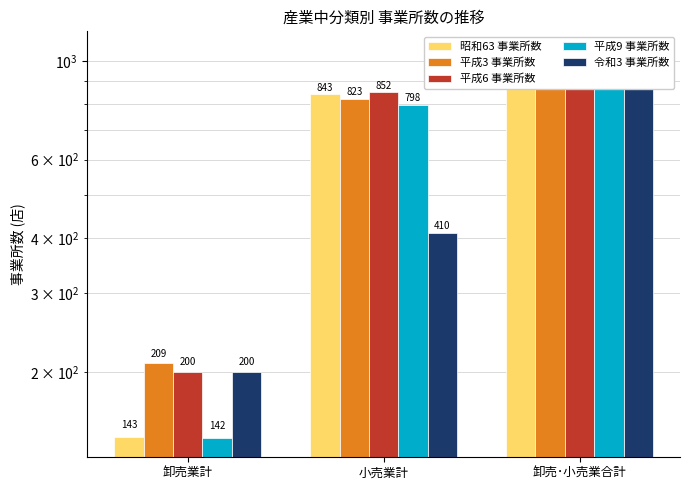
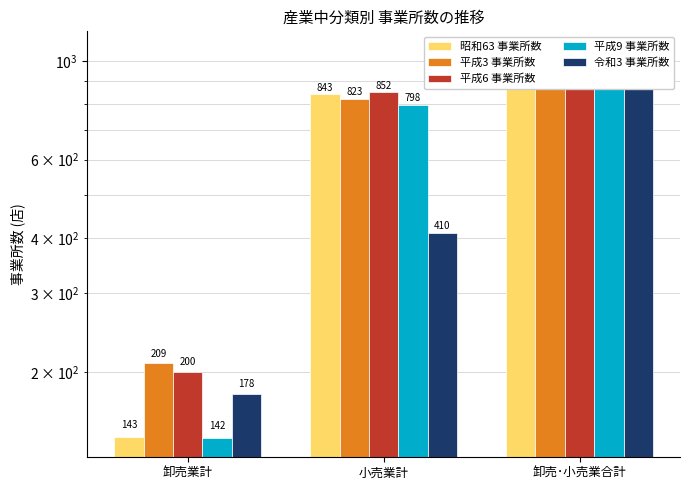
  {
    "昭和63 事業所数": {
      "卸売業計": 143,
      "小売業計": 843
    },
    "平成3 事業所数": {
      "卸売業計": 209,
      "小売業計": 823
    },
    "平成6 事業所数": {
      "卸売業計": 200,
      "小売業計": 852
    },
    "平成9 事業所数": {
      "卸売業計": 142,
      "小売業計": 798
    },
    "令和3 事業所数": {
-     "卸売業計": 200,
+     "卸売業計": 178,
      "小売業計": 410
    }
  }
